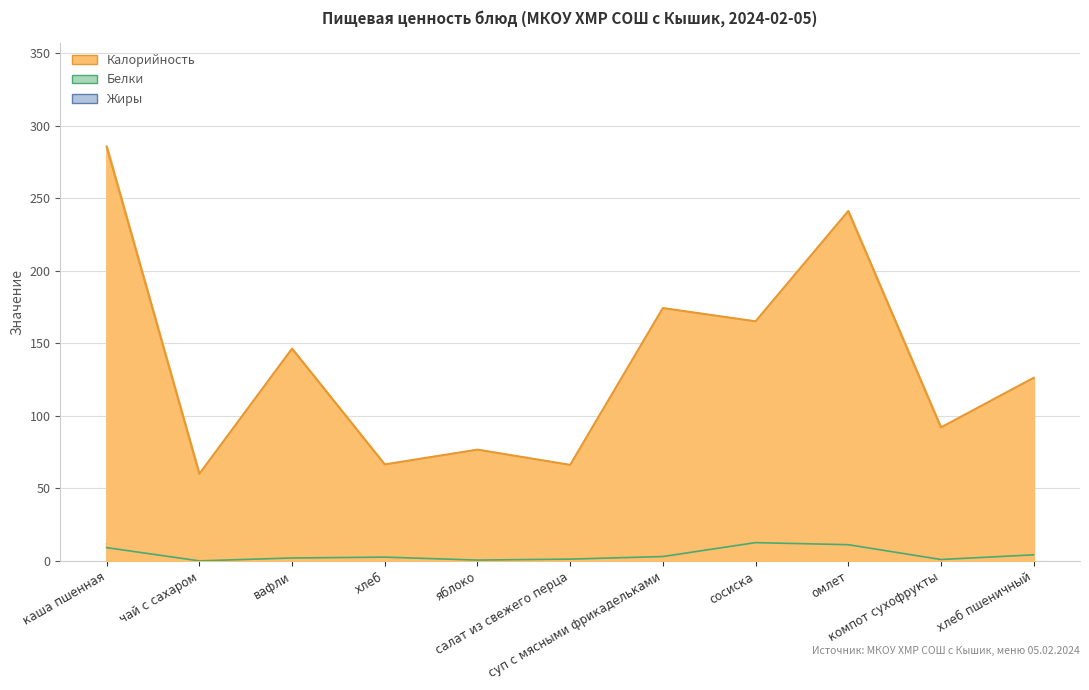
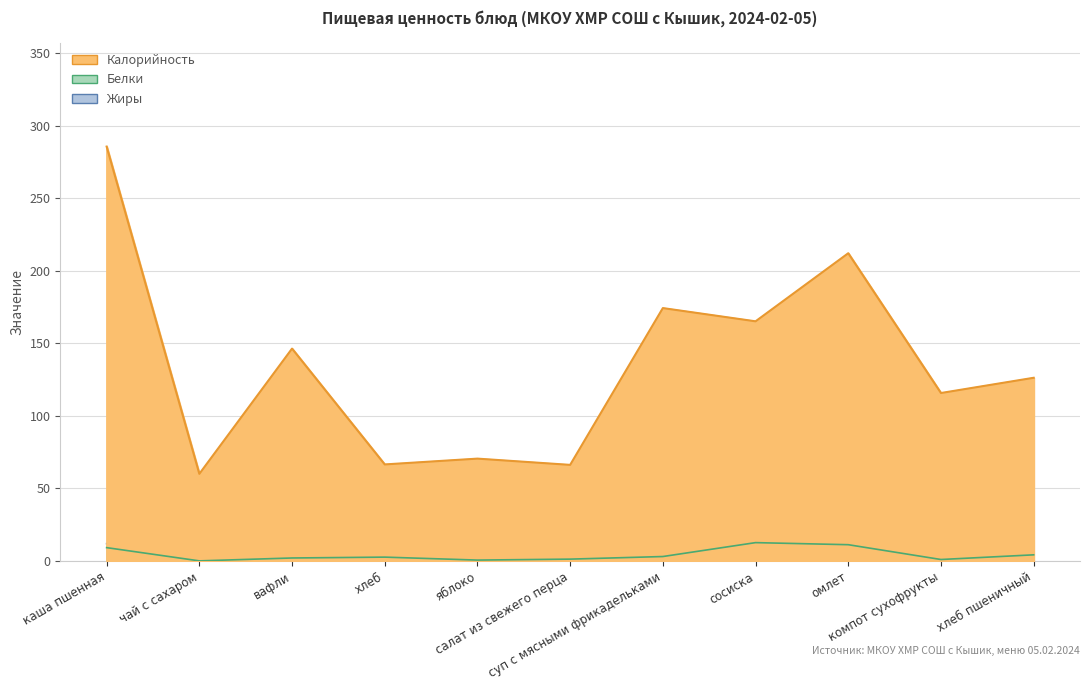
  {
    "Калорийность": {
      "каша пшенная": 286,
      "чай с сахаром": 60,
      "вафли": 146,
      "хлеб": 67,
-     "яблоко": 77,
+     "яблоко": 71,
      "салат из свежего перца": 66,
      "суп с мясными фрикадельками": 174,
      "сосиска": 165,
-     "омлет": 241,
-     "компот сухофрукты": 92,
+     "омлет": 212,
+     "компот сухофрукты": 116,
      "хлеб пшеничный": 126
    }
  }
